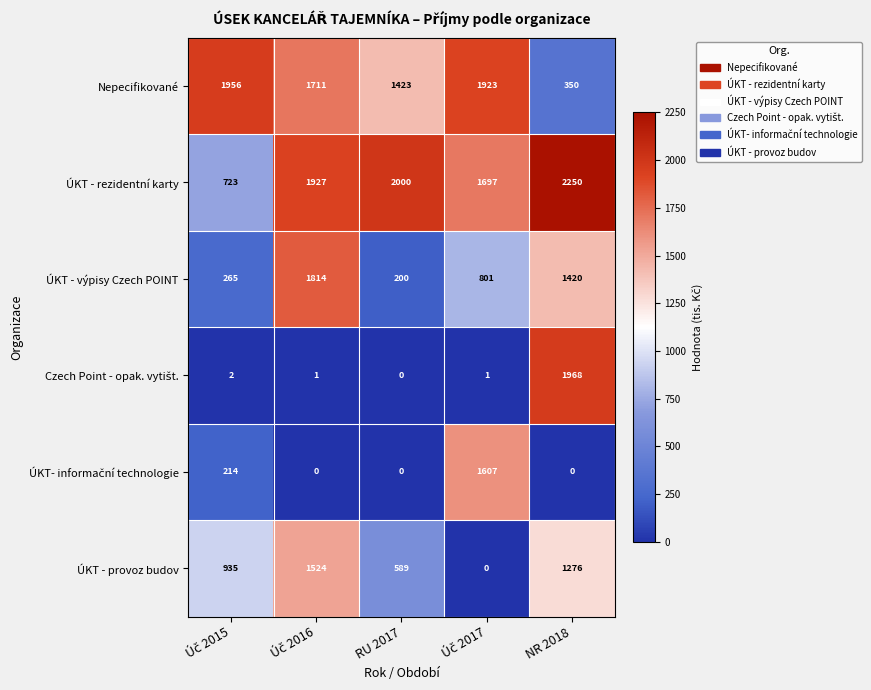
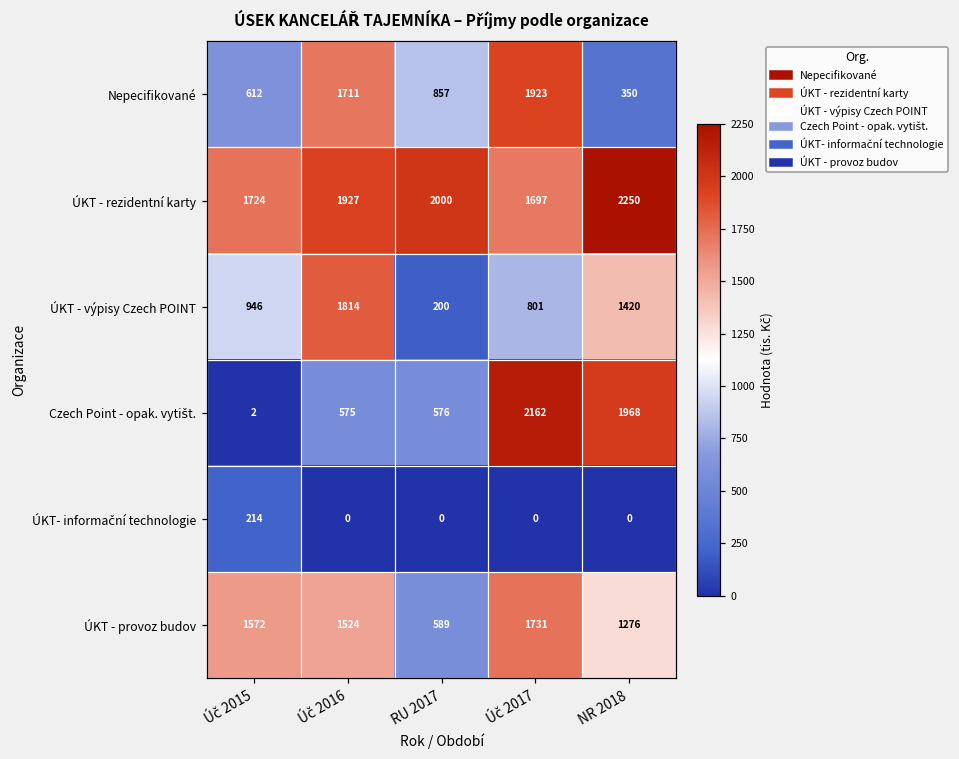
  {
    "Nepecifikované": {
-     "Úč 2015": 1956,
+     "Úč 2015": 612,
      "Úč 2016": 1711,
-     "RU 2017": 1423,
+     "RU 2017": 857,
      "Úč 2017": 1923,
      "NR 2018": 350
    },
    "ÚKT - rezidentní karty": {
-     "Úč 2015": 723,
+     "Úč 2015": 1724,
      "Úč 2016": 1927,
      "RU 2017": 2000,
      "Úč 2017": 1697,
      "NR 2018": 2250
    },
    "ÚKT - výpisy Czech POINT": {
-     "Úč 2015": 265,
+     "Úč 2015": 946,
      "Úč 2016": 1814,
      "RU 2017": 200,
      "Úč 2017": 801,
      "NR 2018": 1420
    },
    "Czech Point - opak. vytišt.": {
      "Úč 2015": 2,
-     "Úč 2016": 1,
-     "RU 2017": 0,
-     "Úč 2017": 1,
+     "Úč 2016": 575,
+     "RU 2017": 576,
+     "Úč 2017": 2162,
      "NR 2018": 1968
    },
    "ÚKT- informační technologie": {
      "Úč 2015": 214,
      "Úč 2016": 0,
      "RU 2017": 0,
-     "Úč 2017": 1607,
+     "Úč 2017": 0,
      "NR 2018": 0
    },
    "ÚKT - provoz budov": {
-     "Úč 2015": 935,
+     "Úč 2015": 1572,
      "Úč 2016": 1524,
      "RU 2017": 589,
-     "Úč 2017": 0,
+     "Úč 2017": 1731,
      "NR 2018": 1276
    }
  }
